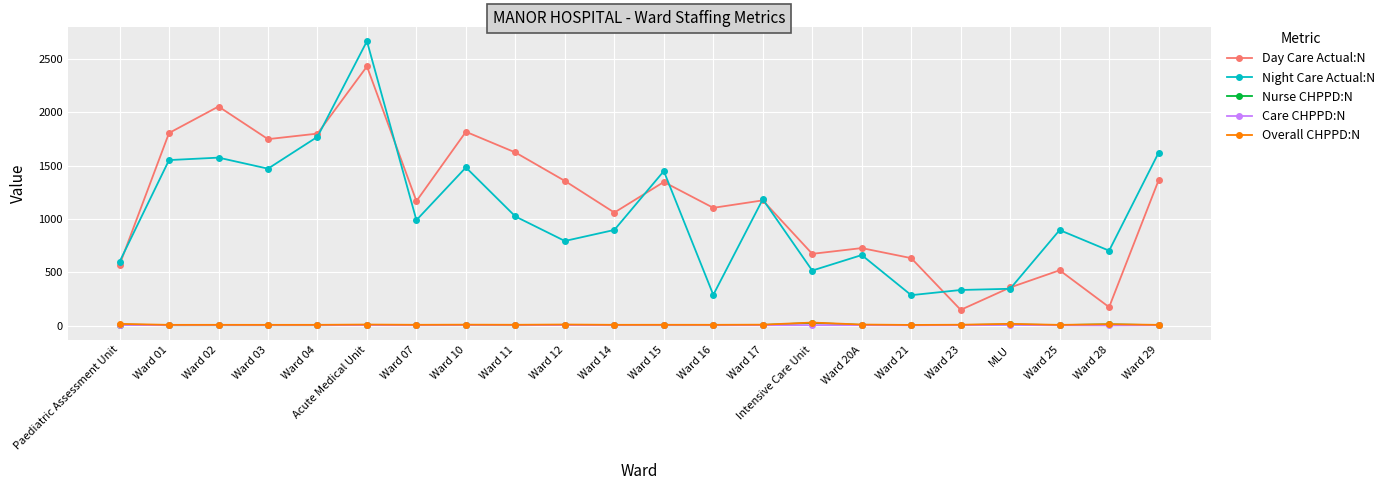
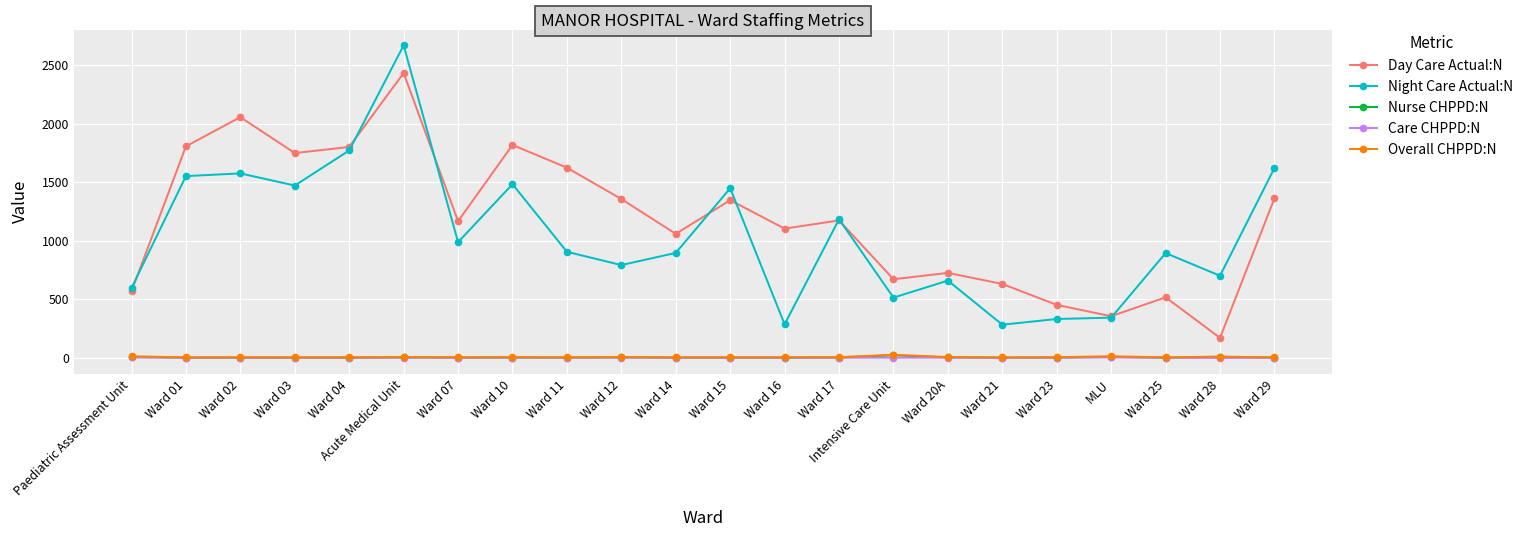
  {
    "Day Care Actual:N": {
      "Paediatric Assessment Unit": 570,
      "Ward 01": 1810,
      "Ward 02": 2060,
      "Ward 03": 1750,
      "Ward 04": 1800,
      "Acute Medical Unit": 2430,
      "Ward 07": 1170,
      "Ward 10": 1820,
      "Ward 11": 1620,
      "Ward 12": 1360,
      "Ward 14": 1060,
      "Ward 15": 1350,
      "Ward 16": 1100,
      "Intensive Care Unit": 670,
      "Ward 20A": 730,
      "Ward 21": 630,
-     "Ward 23": 150,
+     "Ward 23": 450,
      "Ward 25": 520,
      "Ward 28": 170,
      "Ward 29": 1360
    },
    "Night Care Actual:N": {
      "Paediatric Assessment Unit": 600,
      "Ward 01": 1550,
      "Ward 02": 1580,
      "Ward 03": 1470,
      "Ward 04": 1770,
      "Acute Medical Unit": 2670,
      "Ward 07": 990,
      "Ward 10": 1480,
-     "Ward 11": 1020,
+     "Ward 11": 910,
      "Ward 12": 790,
      "Ward 14": 900,
      "Ward 15": 1450,
      "Ward 16": 290,
      "Intensive Care Unit": 520,
      "Ward 20A": 660,
      "Ward 21": 290,
      "Ward 23": 330,
      "Ward 25": 900,
      "Ward 28": 700,
      "Ward 29": 1620
    }
  }
